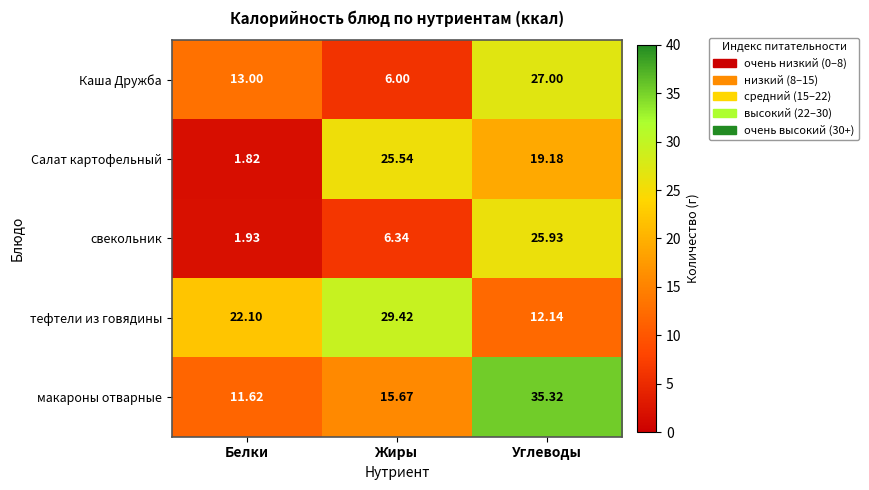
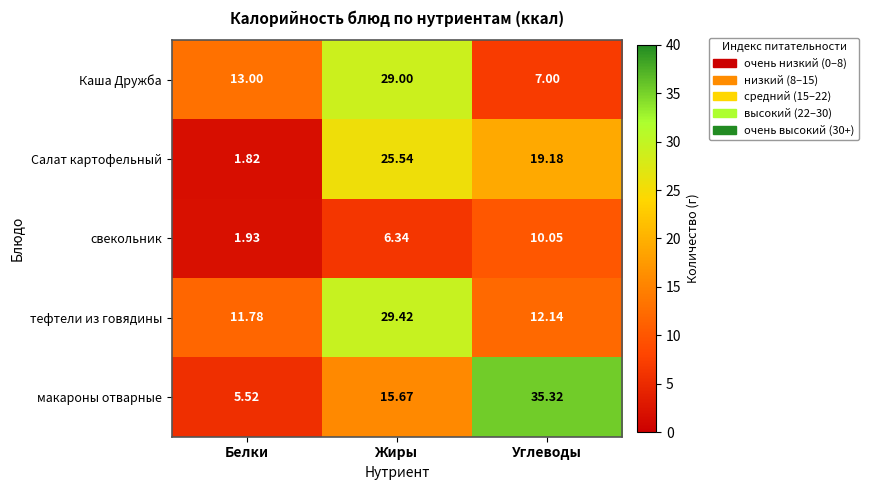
  {
    "Каша Дружба": {
      "Белки": 13.00,
-     "Жиры": 6.00,
-     "Углеводы": 27.00
+     "Жиры": 29.00,
+     "Углеводы": 7.00
    },
    "Салат картофельный": {
      "Белки": 1.82,
      "Жиры": 25.54,
      "Углеводы": 19.18
    },
    "свекольник": {
      "Белки": 1.93,
      "Жиры": 6.34,
-     "Углеводы": 25.93
+     "Углеводы": 10.05
    },
    "тефтели из говядины": {
-     "Белки": 22.10,
+     "Белки": 11.78,
      "Жиры": 29.42,
      "Углеводы": 12.14
    },
    "макароны отварные": {
-     "Белки": 11.62,
+     "Белки": 5.52,
      "Жиры": 15.67,
      "Углеводы": 35.32
    }
  }
